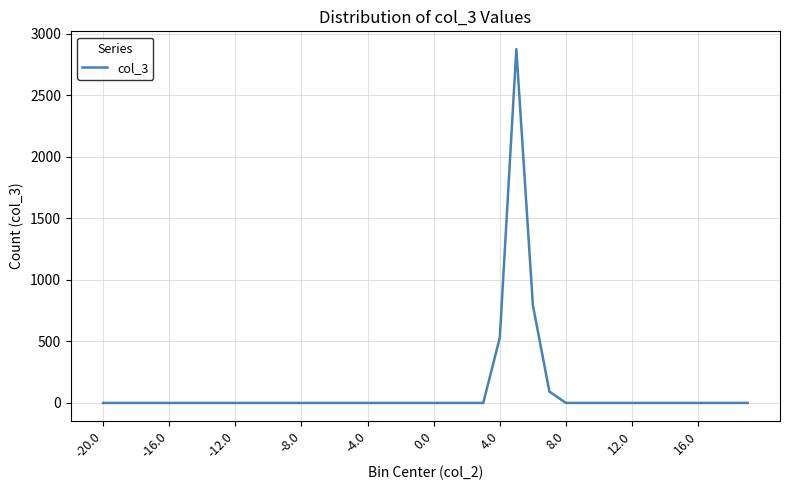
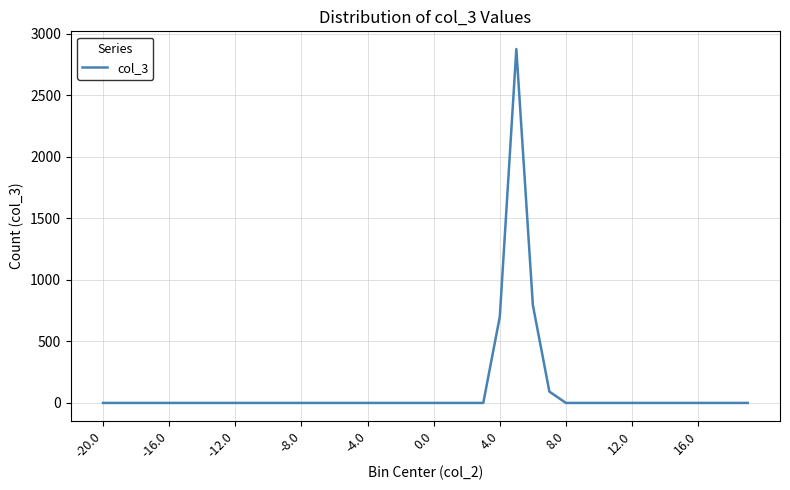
  {
    "-20.0": 0,
    "-16.0": 0,
    "-12.0": 0,
    "-8.0": 0,
    "-4.0": 0,
    "0.0": 0,
-   "4.0": 530,
+   "4.0": 700,
    "8.0": 0,
    "12.0": 0,
    "16.0": 0
  }
